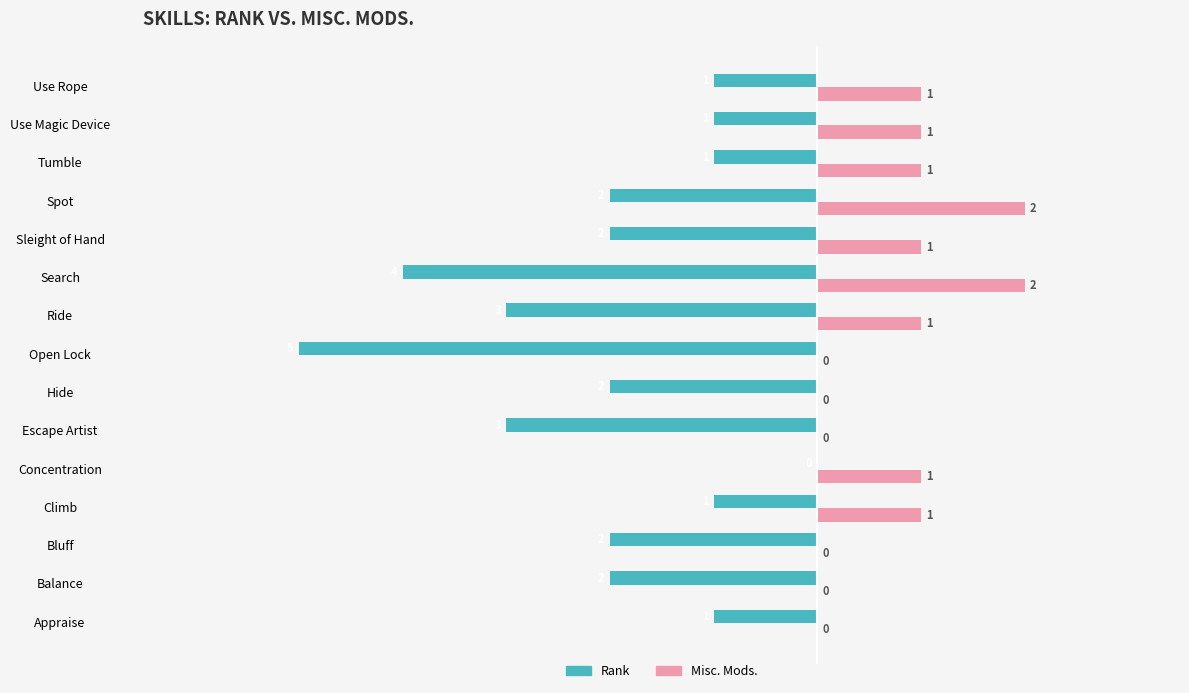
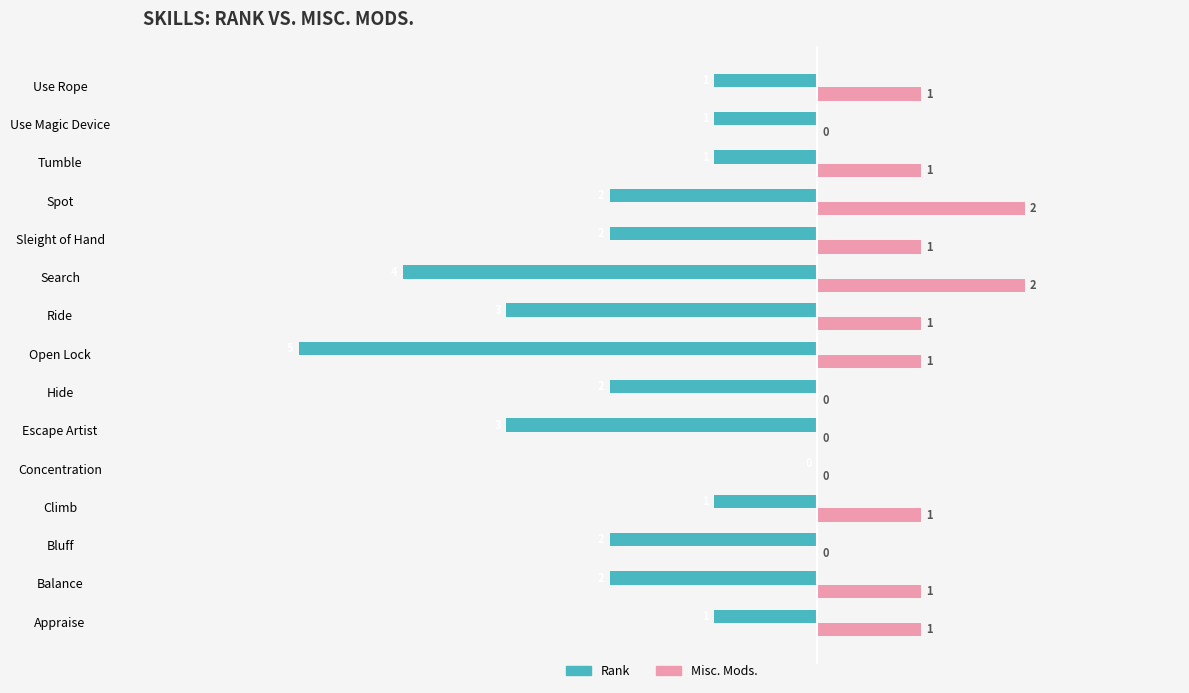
  {
    "Misc. Mods.": {
      "Use Rope": 1,
-     "Use Magic Device": 1,
+     "Use Magic Device": 0,
      "Tumble": 1,
      "Spot": 2,
      "Sleight of Hand": 1,
      "Search": 2,
      "Ride": 1,
-     "Open Lock": 0,
+     "Open Lock": 1,
      "Hide": 0,
      "Escape Artist": 0,
-     "Concentration": 1,
+     "Concentration": 0,
      "Climb": 1,
      "Bluff": 0,
-     "Balance": 0,
-     "Appraise": 0
+     "Balance": 1,
+     "Appraise": 1
    }
  }
